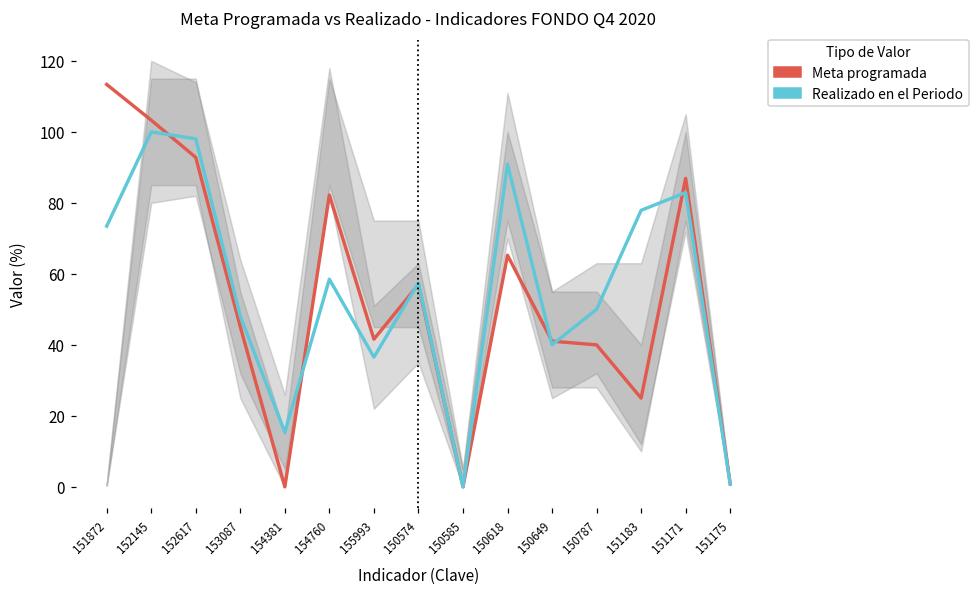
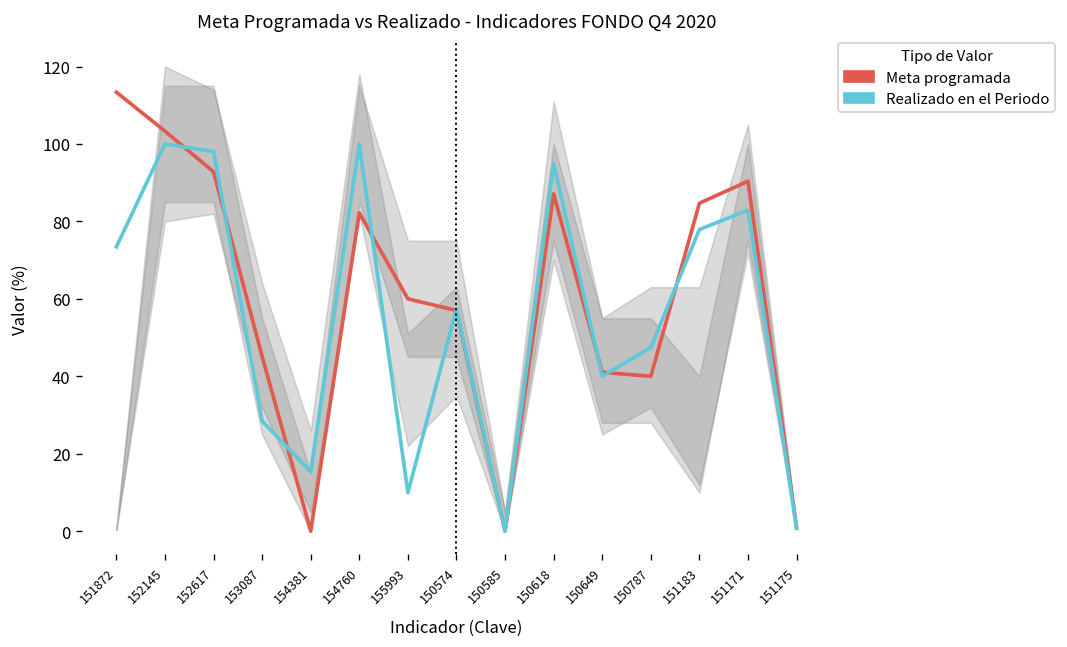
  {
    "Meta programada": {
      "151872": 113,
      "152145": 103,
      "152617": 93,
      "153087": 45,
      "154381": 0,
      "154760": 82,
-     "155993": 42,
-     "150618": 65,
+     "155993": 60,
+     "150618": 87,
      "150649": 41,
      "150787": 40,
-     "151183": 25,
-     "151171": 87
+     "151183": 85,
+     "151171": 90
    },
    "Realizado en el Periodo": {
      "151872": 73,
      "152145": 100,
      "152617": 98,
-     "153087": 48,
-     "154760": 59,
-     "155993": 37,
-     "150618": 91,
+     "153087": 28,
+     "154760": 100,
+     "155993": 10,
+     "150618": 95,
      "150649": 40,
-     "150787": 50,
+     "150787": 47,
      "151183": 78,
      "151171": 83
    }
  }
